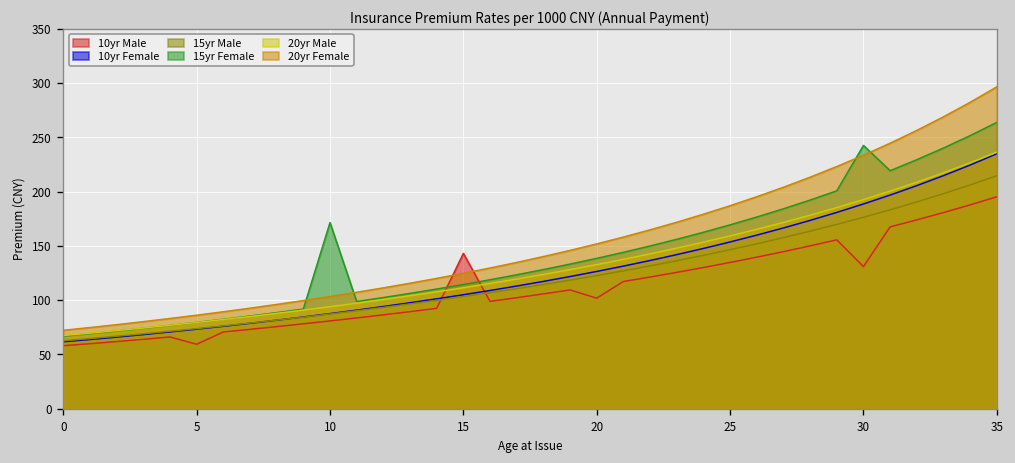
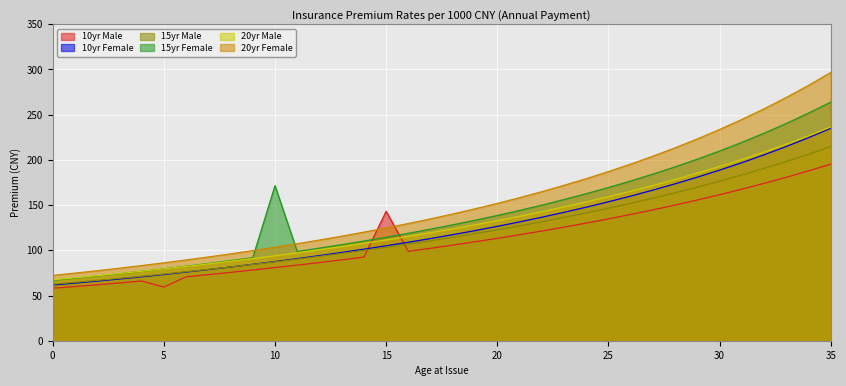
  {
    "10yr Male": {
      "0": 60,
      "5": 60,
      "10": 80,
      "15": 140,
-     "20": 100,
+     "20": 110,
      "25": 130,
-     "30": 130,
+     "30": 160,
      "35": 200
    },
    "10yr Female": {
      "20": 130,
      "25": 150,
      "30": 190
    },
    "15yr Female": {
      "10": 170,
      "15": 110,
      "20": 140,
      "25": 170,
-     "30": 240,
+     "30": 210,
      "35": 260
    }
  }
